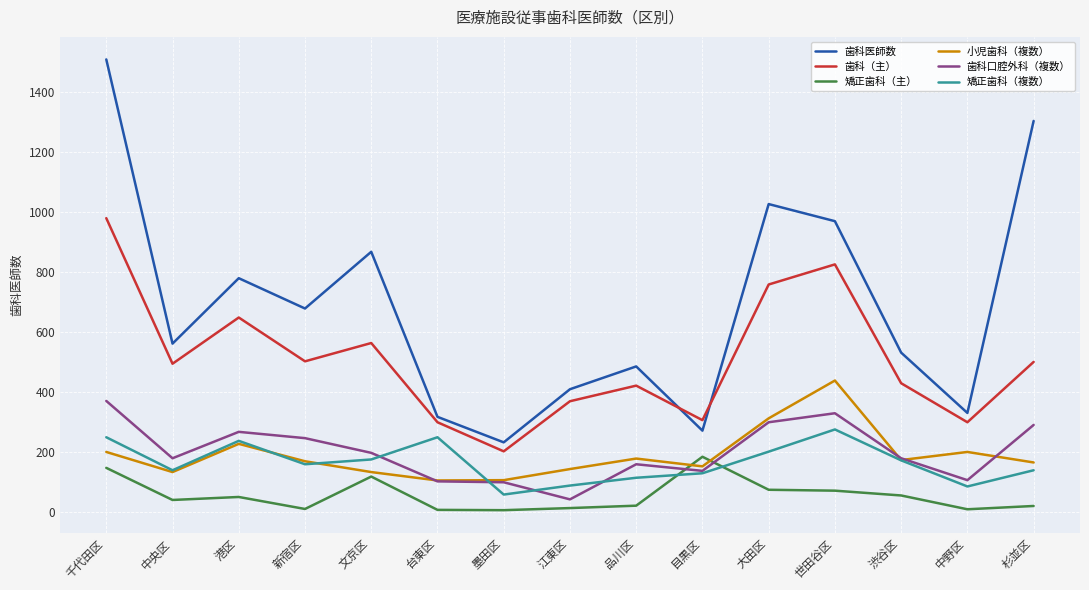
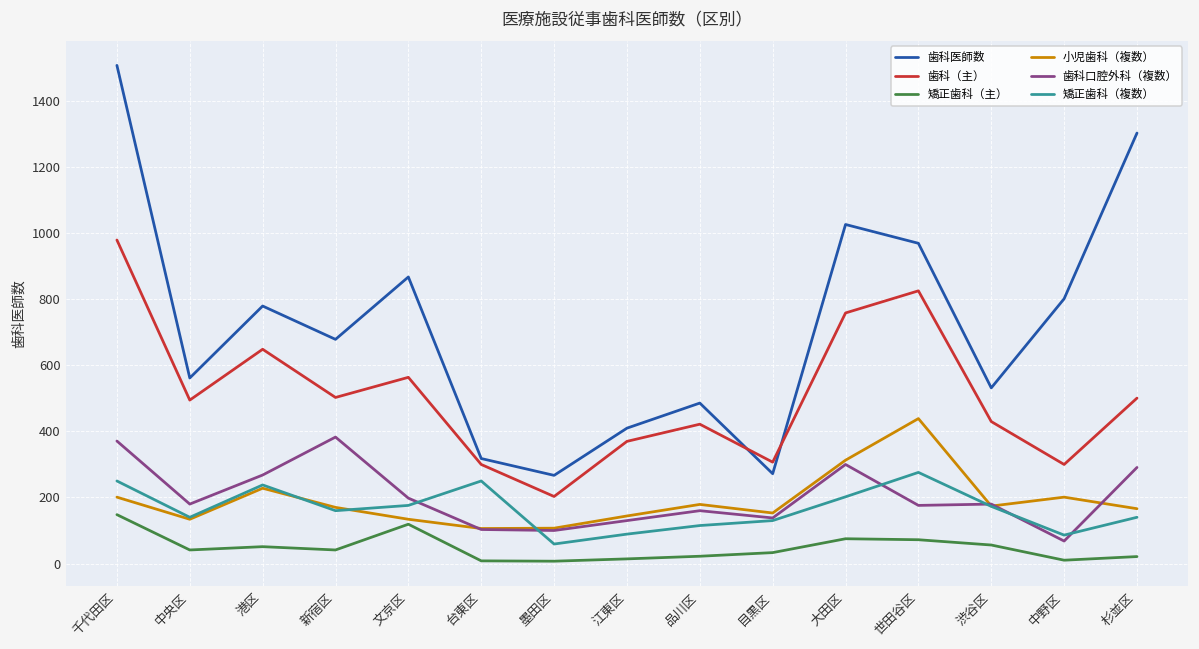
  {
    "歯科医師数": {
      "千代田区": 1510,
      "中央区": 560,
      "港区": 780,
      "新宿区": 680,
      "文京区": 870,
      "台東区": 320,
-     "墨田区": 230,
+     "墨田区": 270,
      "江東区": 410,
      "品川区": 490,
      "目黒区": 270,
      "大田区": 1030,
      "世田谷区": 970,
      "渋谷区": 530,
-     "中野区": 330,
+     "中野区": 800,
      "杉並区": 1300
    },
    "歯科（主）": {
      "千代田区": 980,
      "中央区": 500,
      "港区": 650,
      "新宿区": 500,
      "文京区": 560,
      "台東区": 300,
      "墨田区": 200,
      "江東区": 370,
      "品川区": 420,
      "目黒区": 310,
      "大田区": 760,
      "世田谷区": 830,
      "渋谷区": 430,
      "中野区": 300,
      "杉並区": 500
    },
    "矯正歯科（主）": {
      "千代田区": 150,
      "中央区": 40,
      "港区": 50,
-     "新宿区": 10,
+     "新宿区": 40,
      "文京区": 120,
      "台東区": 10,
      "墨田区": 10,
      "江東区": 10,
      "品川区": 20,
-     "目黒区": 190,
+     "目黒区": 30,
      "大田区": 80,
      "世田谷区": 70,
      "渋谷区": 60,
      "中野区": 10,
      "杉並区": 20
    },
    "小児歯科（複数）": {
      "千代田区": 200,
      "港区": 230,
      "新宿区": 170,
      "文京区": 130,
      "江東区": 140,
      "品川区": 180,
      "目黒区": 150,
      "大田区": 310,
      "世田谷区": 440,
      "中野区": 200,
      "杉並区": 170
    },
    "歯科口腔外科（複数）": {
      "千代田区": 370,
      "中央区": 180,
      "港区": 270,
-     "新宿区": 250,
+     "新宿区": 380,
      "文京区": 200,
-     "江東区": 40,
+     "江東区": 130,
      "品川区": 160,
      "大田区": 300,
-     "世田谷区": 330,
-     "中野区": 110,
+     "世田谷区": 180,
+     "中野区": 70,
      "杉並区": 290
    },
    "矯正歯科（複数）": {
      "千代田区": 250,
      "港区": 240,
      "新宿区": 160,
      "文京区": 180,
      "台東区": 250,
      "墨田区": 60,
      "江東区": 90,
      "品川区": 120,
      "大田区": 200,
      "世田谷区": 280,
      "中野区": 90,
      "杉並区": 140
    }
  }
